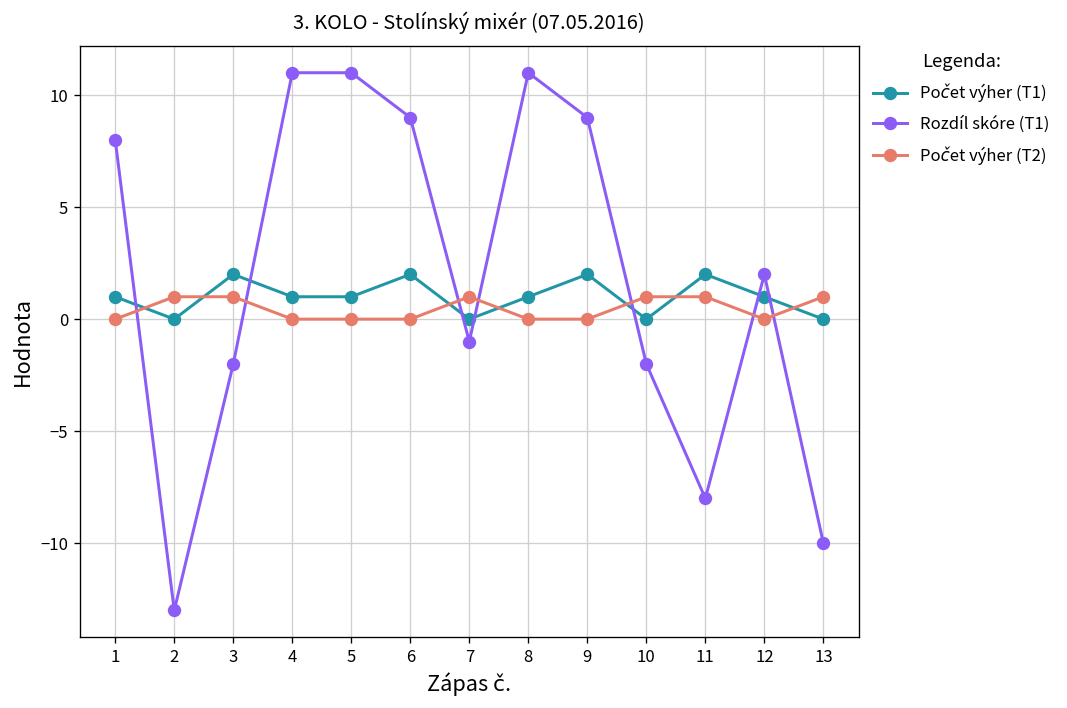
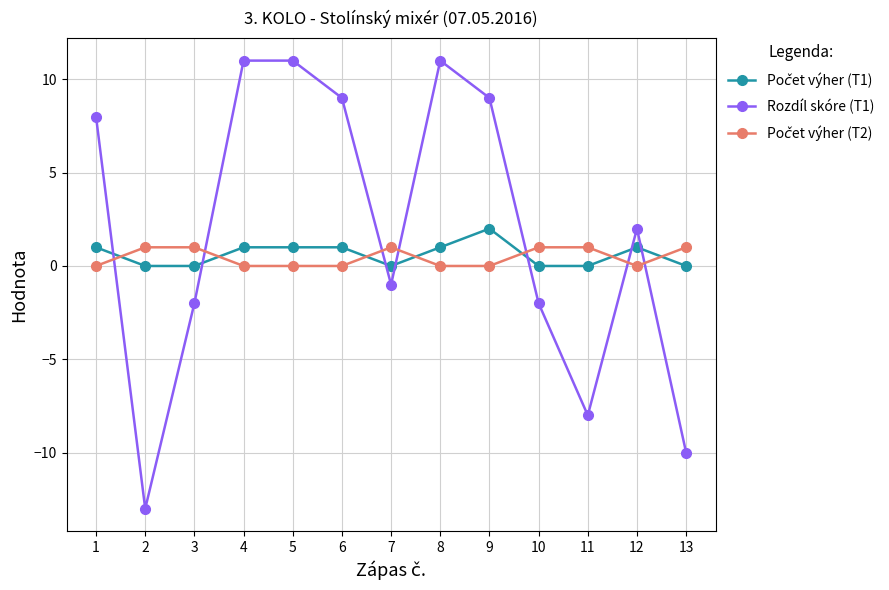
  {
    "Počet výher (T1)": {
      "1": 1,
      "2": 0,
-     "3": 2,
+     "3": 0,
      "4": 1,
      "5": 1,
-     "6": 2,
+     "6": 1,
      "7": 0,
      "8": 1,
      "9": 2,
      "10": 0,
-     "11": 2,
+     "11": 0,
      "12": 1,
      "13": 0
    },
    "Rozdíl skóre (T1)": {
      "1": 8,
      "2": -13,
      "3": -2,
      "4": 11,
      "5": 11,
      "6": 9,
      "7": -1,
      "8": 11,
      "9": 9,
      "10": -2,
      "11": -8,
      "12": 2,
      "13": -10
    },
    "Počet výher (T2)": {
      "1": 0,
      "2": 1,
      "3": 1,
      "4": 0,
      "5": 0,
      "6": 0,
      "7": 1,
      "8": 0,
      "9": 0,
      "10": 1,
      "11": 1,
      "12": 0,
      "13": 1
    }
  }
